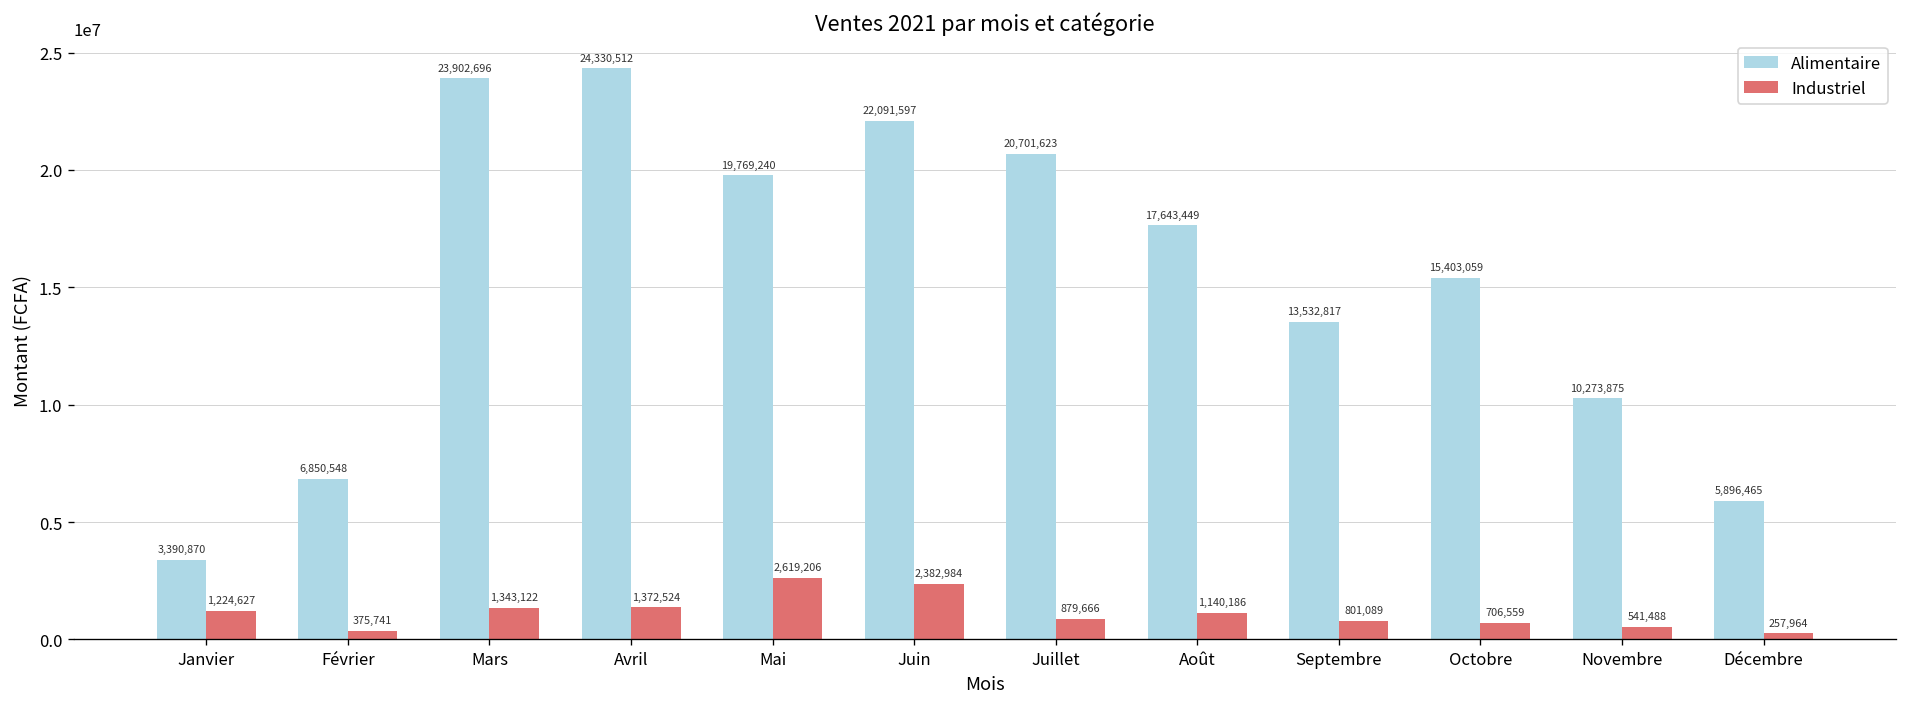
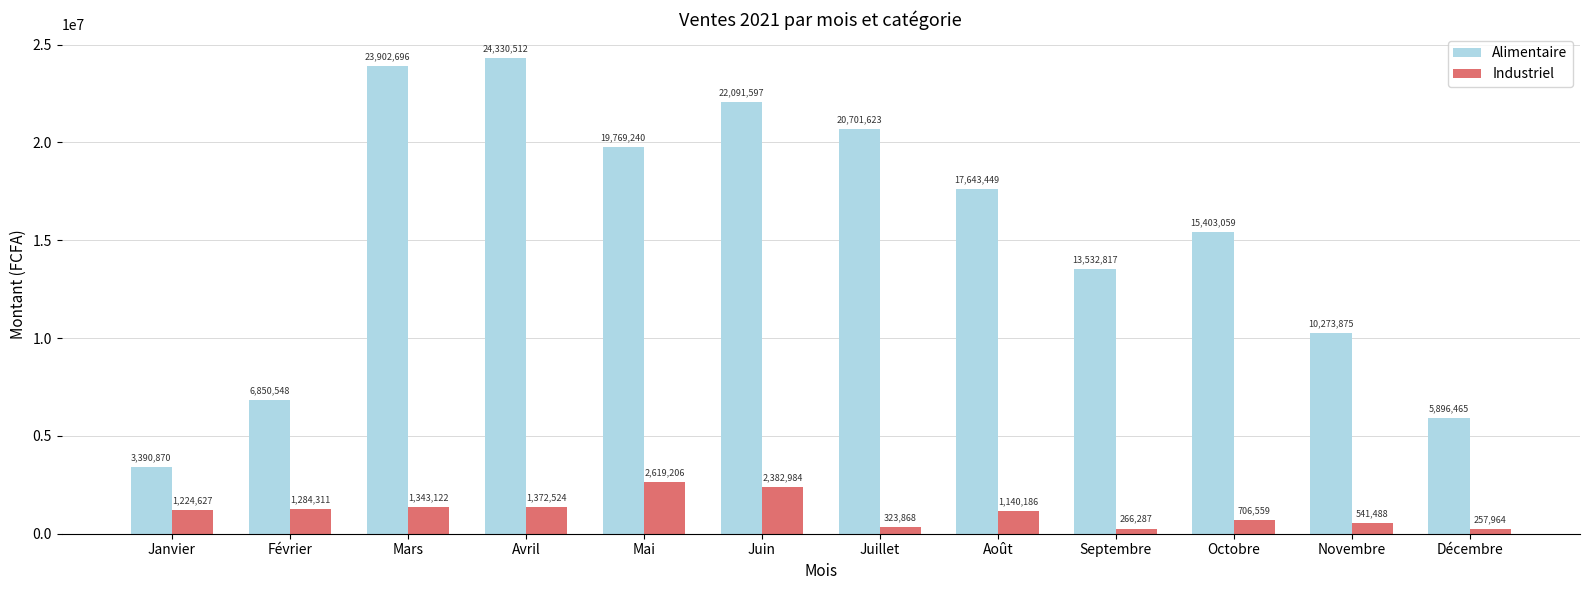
  {
    "Alimentaire": {
      "Janvier": "3,390,870",
      "Février": "6,850,548",
      "Mars": "23,902,696",
      "Avril": "24,330,512",
      "Mai": "19,769,240",
      "Juin": "22,091,597",
      "Juillet": "20,701,623",
      "Août": "17,643,449",
      "Septembre": "13,532,817",
      "Octobre": "15,403,059",
      "Novembre": "10,273,875",
      "Décembre": "5,896,465"
    },
    "Industriel": {
      "Janvier": "1,224,627",
-     "Février": "375,741",
+     "Février": "1,284,311",
      "Mars": "1,343,122",
      "Avril": "1,372,524",
      "Mai": "2,619,206",
      "Juin": "2,382,984",
-     "Juillet": "879,666",
+     "Juillet": "323,868",
      "Août": "1,140,186",
-     "Septembre": "801,089",
+     "Septembre": "266,287",
      "Octobre": "706,559",
      "Novembre": "541,488",
      "Décembre": "257,964"
    }
  }
